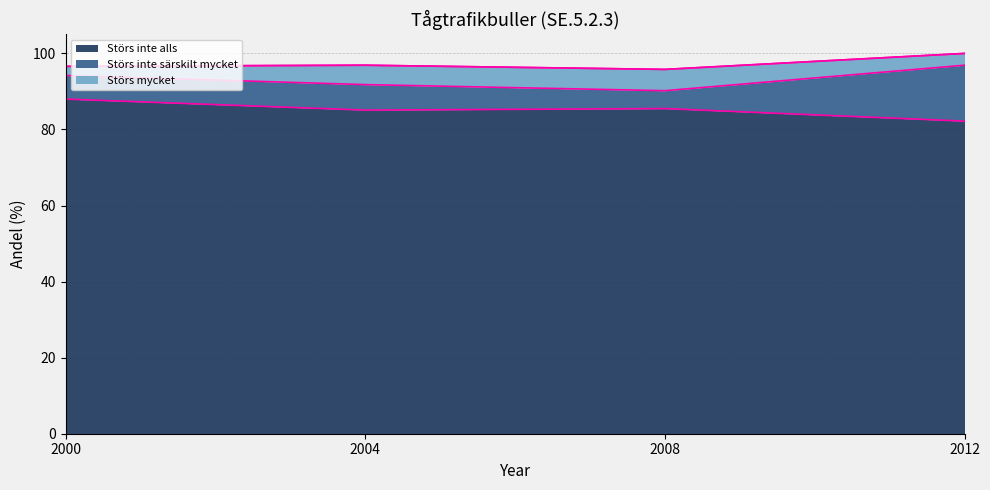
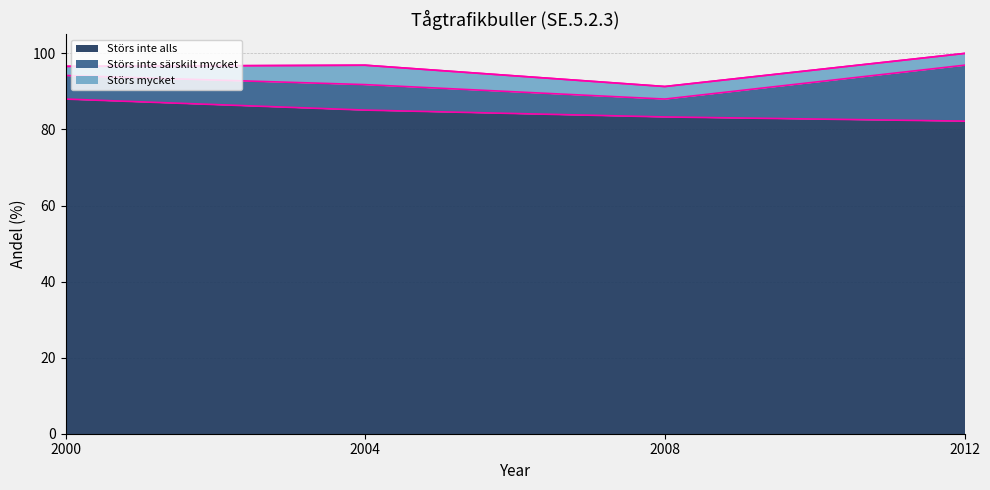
  {
    "Störs inte alls": {
      "2000": 88,
      "2004": 85,
-     "2008": 86,
+     "2008": 83,
      "2012": 82
    },
    "Störs inte särskilt mycket": {
      "2000": 6,
      "2004": 7,
      "2008": 5,
      "2012": 15
    },
    "Störs mycket": {
      "2000": 2,
      "2004": 5,
-     "2008": 6,
+     "2008": 3,
      "2012": 3
    }
  }
